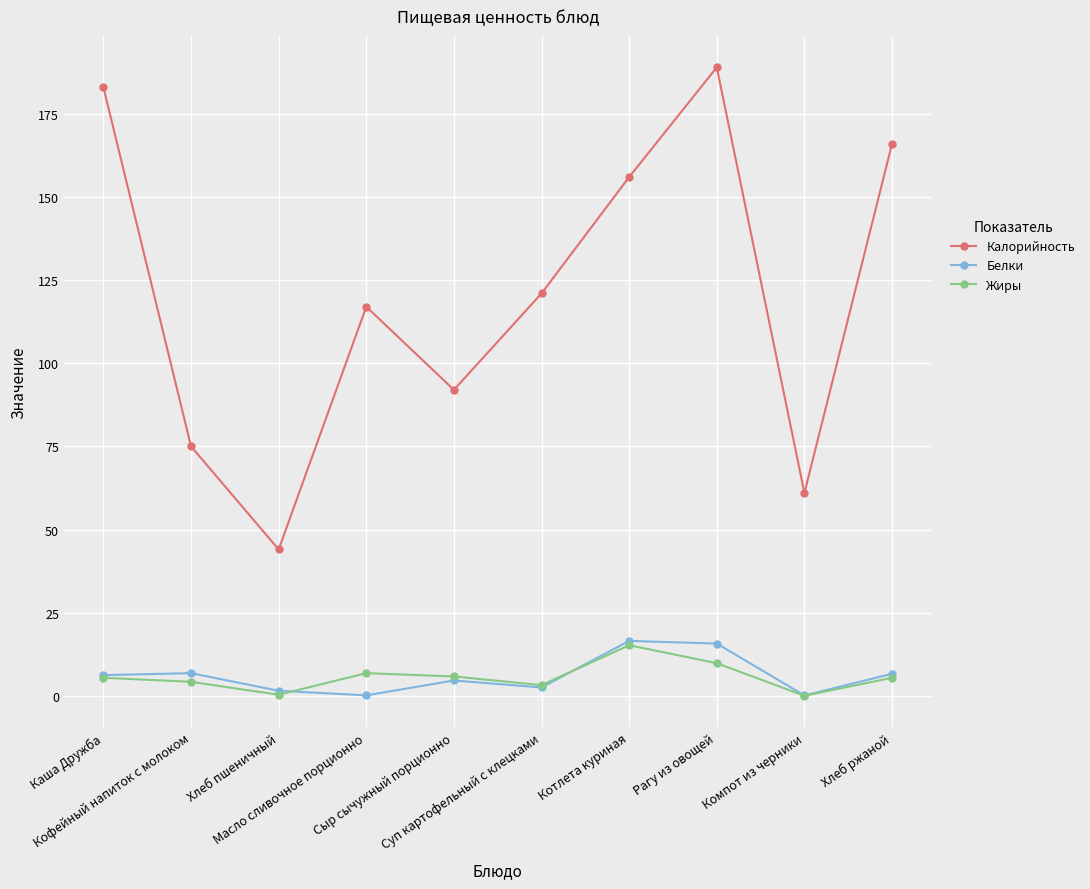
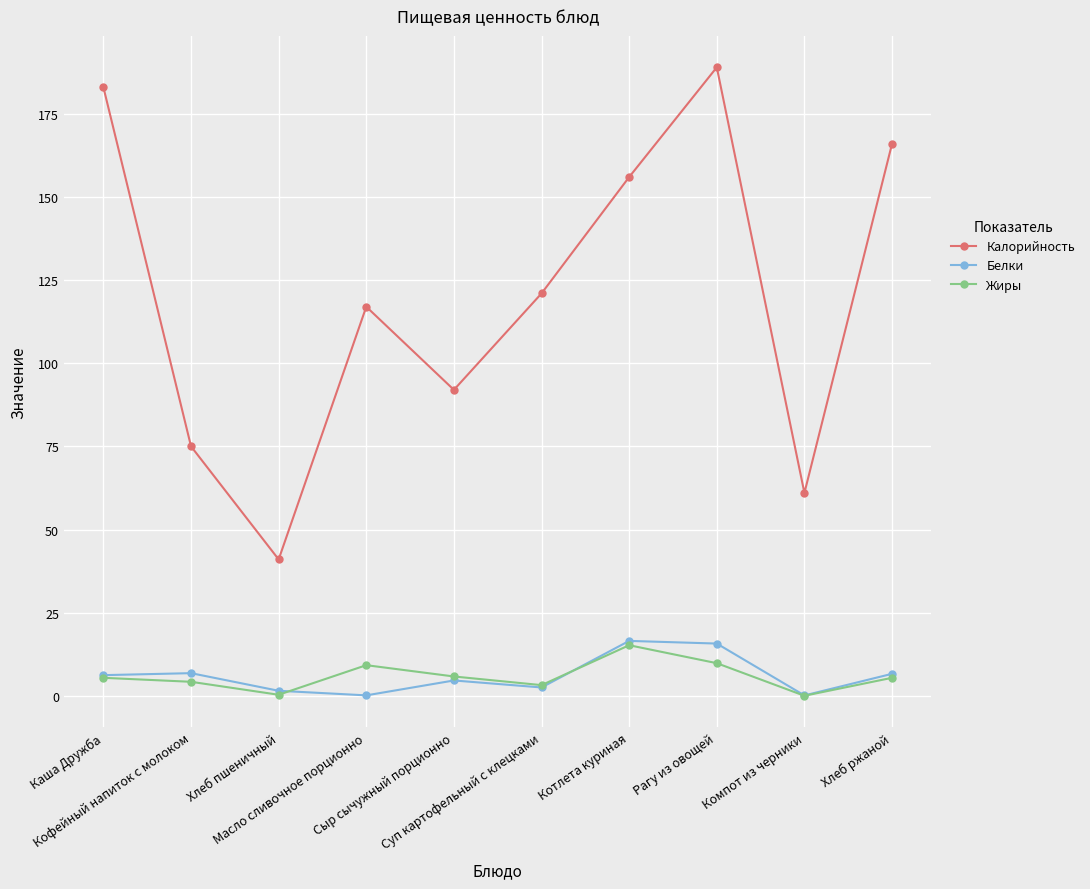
  {
    "Калорийность": {
      "Каша Дружба": 183,
      "Кофейный напиток с молоком": 75,
-     "Хлеб пшеничный": 44,
+     "Хлеб пшеничный": 41,
      "Масло сливочное порционно": 117,
      "Сыр сычужный порционно": 92,
      "Суп картофельный с клецками": 121,
      "Котлета куриная": 156,
      "Рагу из овощей": 189,
      "Компот из черники": 61,
      "Хлеб ржаной": 166
    },
    "Белки": {
      "Каша Дружба": 6,
      "Кофейный напиток с молоком": 7,
      "Хлеб пшеничный": 2,
      "Масло сливочное порционно": 0,
      "Сыр сычужный порционно": 5,
      "Котлета куриная": 17,
      "Рагу из овощей": 16,
      "Хлеб ржаной": 7
    },
    "Жиры": {
      "Каша Дружба": 5,
      "Кофейный напиток с молоком": 4,
      "Хлеб пшеничный": 0,
-     "Масло сливочное порционно": 7,
+     "Масло сливочное порционно": 9,
      "Сыр сычужный порционно": 6,
      "Котлета куриная": 15,
      "Рагу из овощей": 10,
      "Хлеб ржаной": 5
    }
  }
